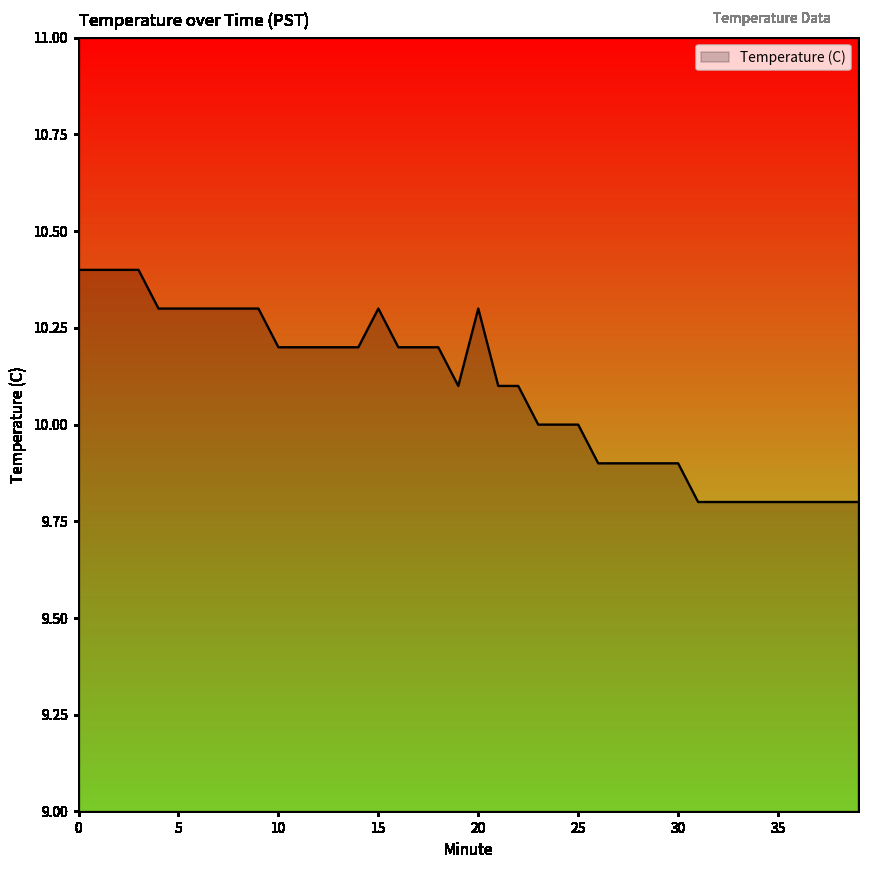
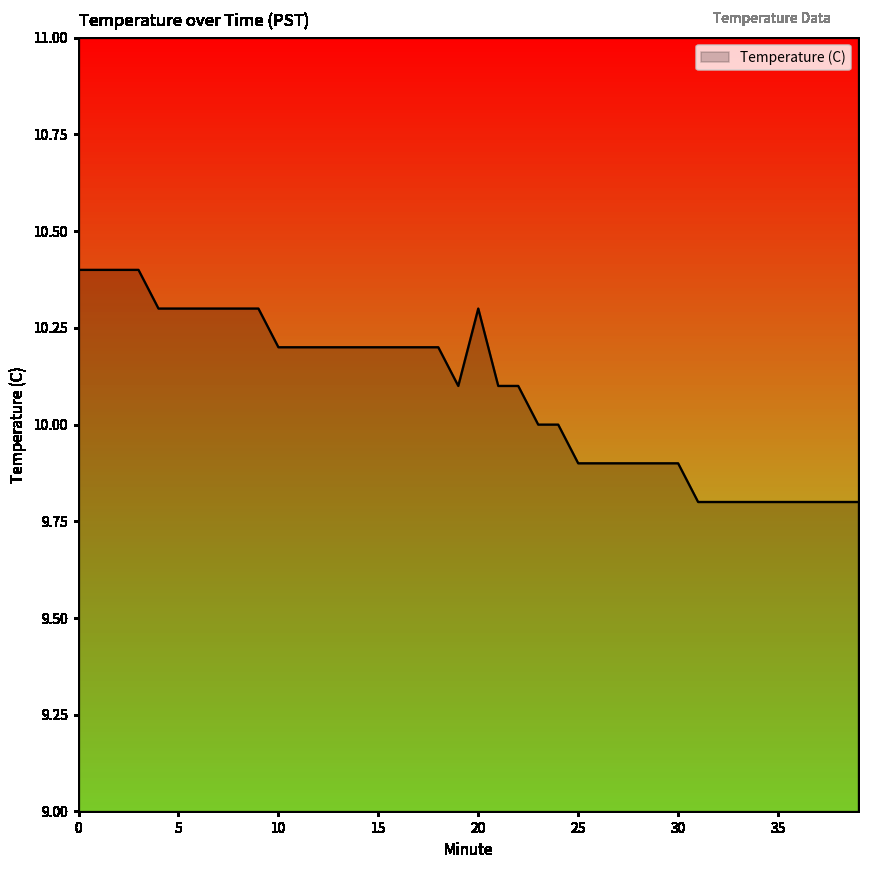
  {
    "0": 10.4,
    "5": 10.3,
    "10": 10.2,
-   "15": 10.3,
+   "15": 10.2,
    "20": 10.3,
-   "25": 10.0,
+   "25": 9.9,
    "30": 9.9,
    "35": 9.8
  }
